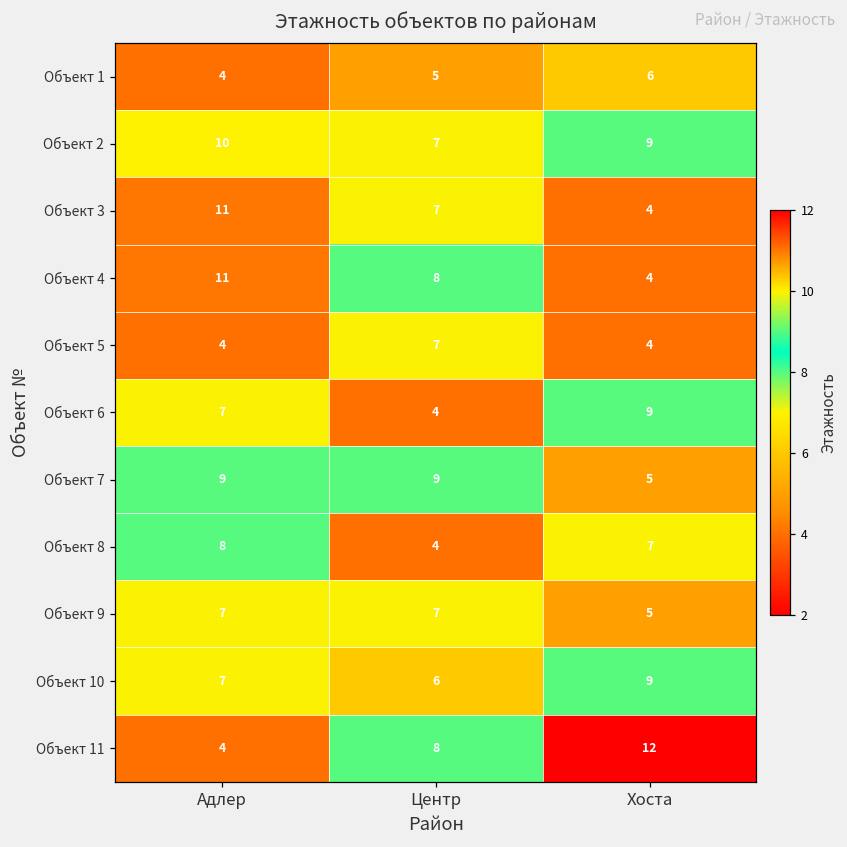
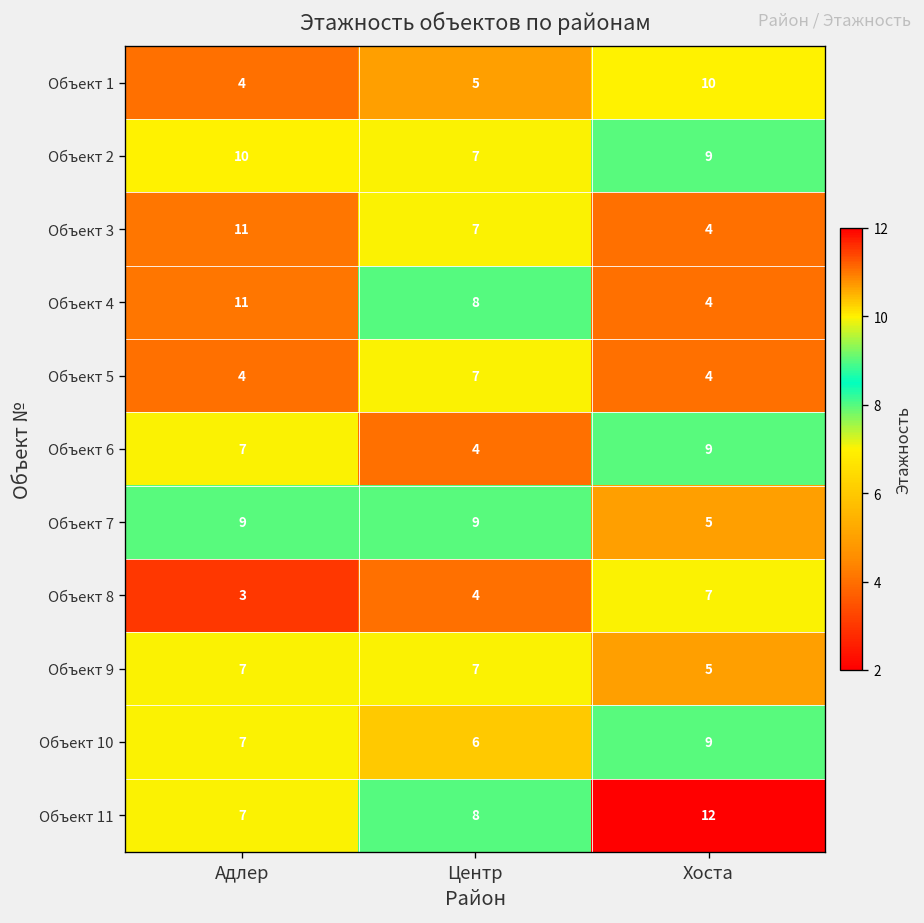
  {
    "Объект 1": {
      "Адлер": 4,
      "Центр": 5,
-     "Хоста": 6
+     "Хоста": 10
    },
    "Объект 2": {
      "Адлер": 10,
      "Центр": 7,
      "Хоста": 9
    },
    "Объект 3": {
      "Адлер": 11,
      "Центр": 7,
      "Хоста": 4
    },
    "Объект 4": {
      "Адлер": 11,
      "Центр": 8,
      "Хоста": 4
    },
    "Объект 5": {
      "Адлер": 4,
      "Центр": 7,
      "Хоста": 4
    },
    "Объект 6": {
      "Адлер": 7,
      "Центр": 4,
      "Хоста": 9
    },
    "Объект 7": {
      "Адлер": 9,
      "Центр": 9,
      "Хоста": 5
    },
    "Объект 8": {
-     "Адлер": 8,
+     "Адлер": 3,
      "Центр": 4,
      "Хоста": 7
    },
    "Объект 9": {
      "Адлер": 7,
      "Центр": 7,
      "Хоста": 5
    },
    "Объект 10": {
      "Адлер": 7,
      "Центр": 6,
      "Хоста": 9
    },
    "Объект 11": {
-     "Адлер": 4,
+     "Адлер": 7,
      "Центр": 8,
      "Хоста": 12
    }
  }
